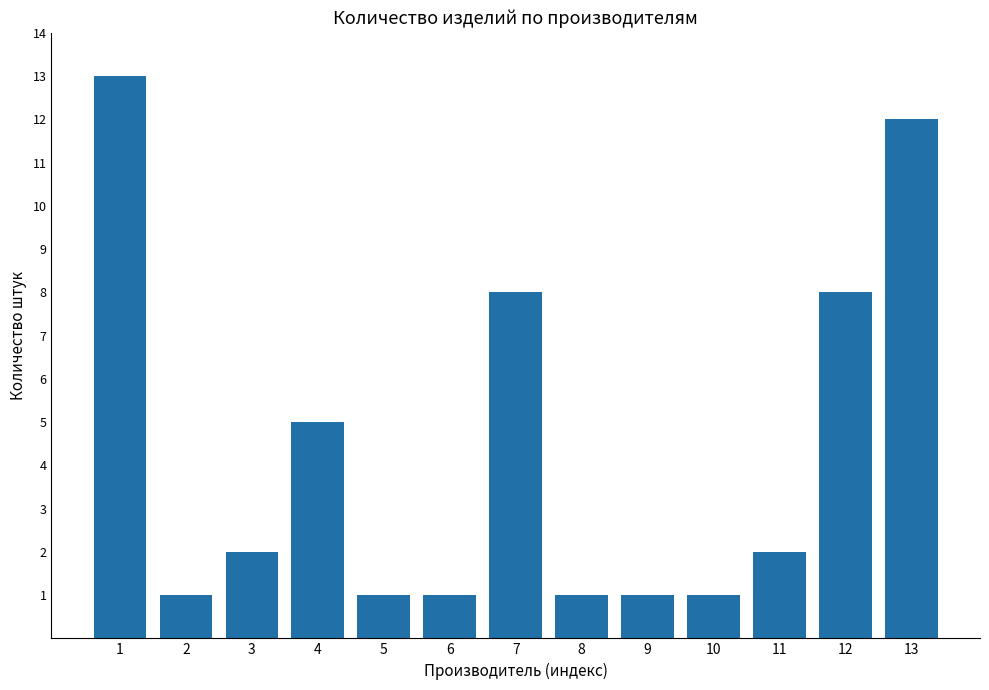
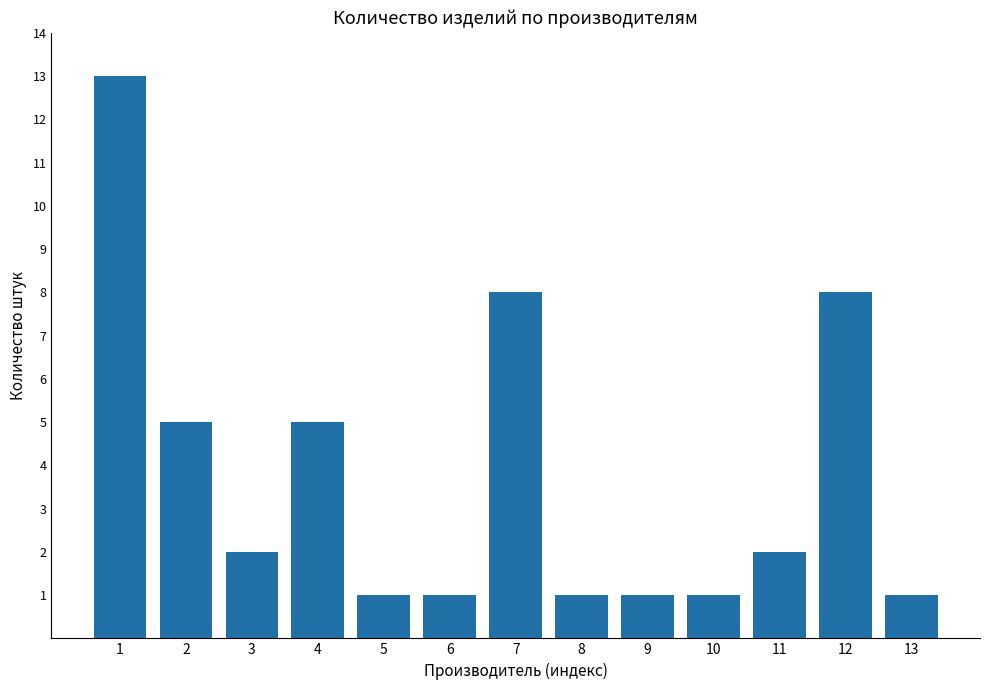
  {
    "1": 13,
-   "2": 1,
+   "2": 5,
    "3": 2,
    "4": 5,
    "5": 1,
    "6": 1,
    "7": 8,
    "8": 1,
    "9": 1,
    "10": 1,
    "11": 2,
    "12": 8,
-   "13": 12
+   "13": 1
  }
